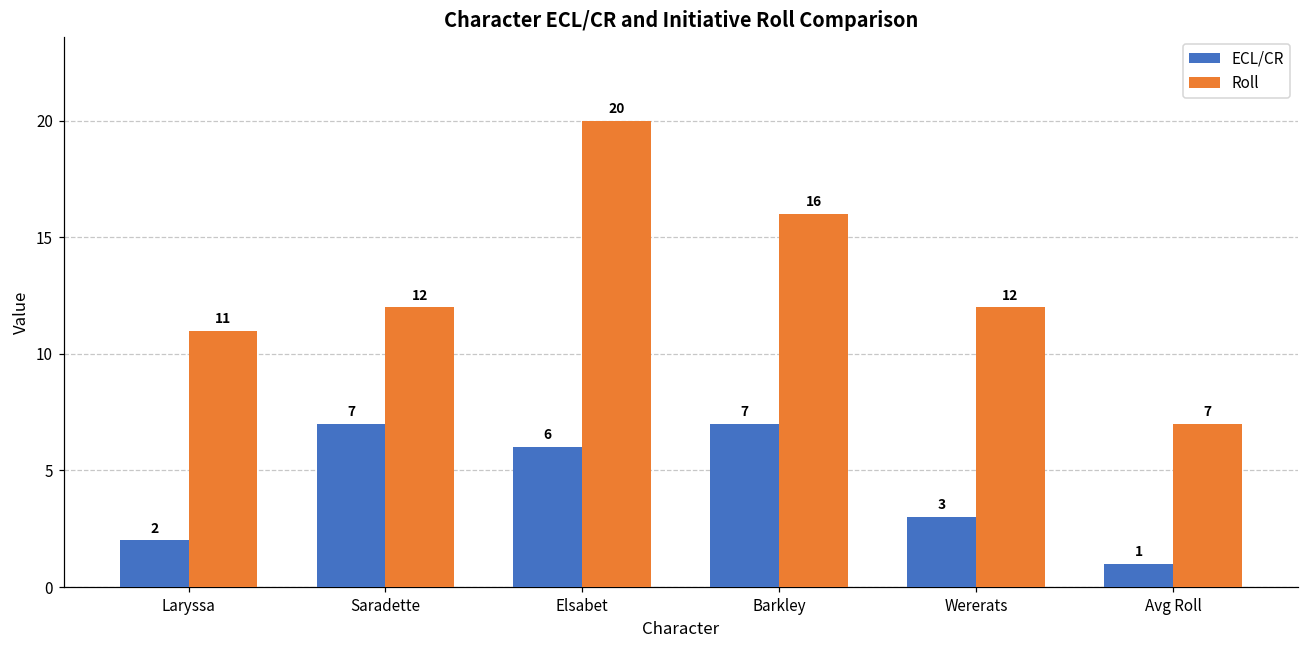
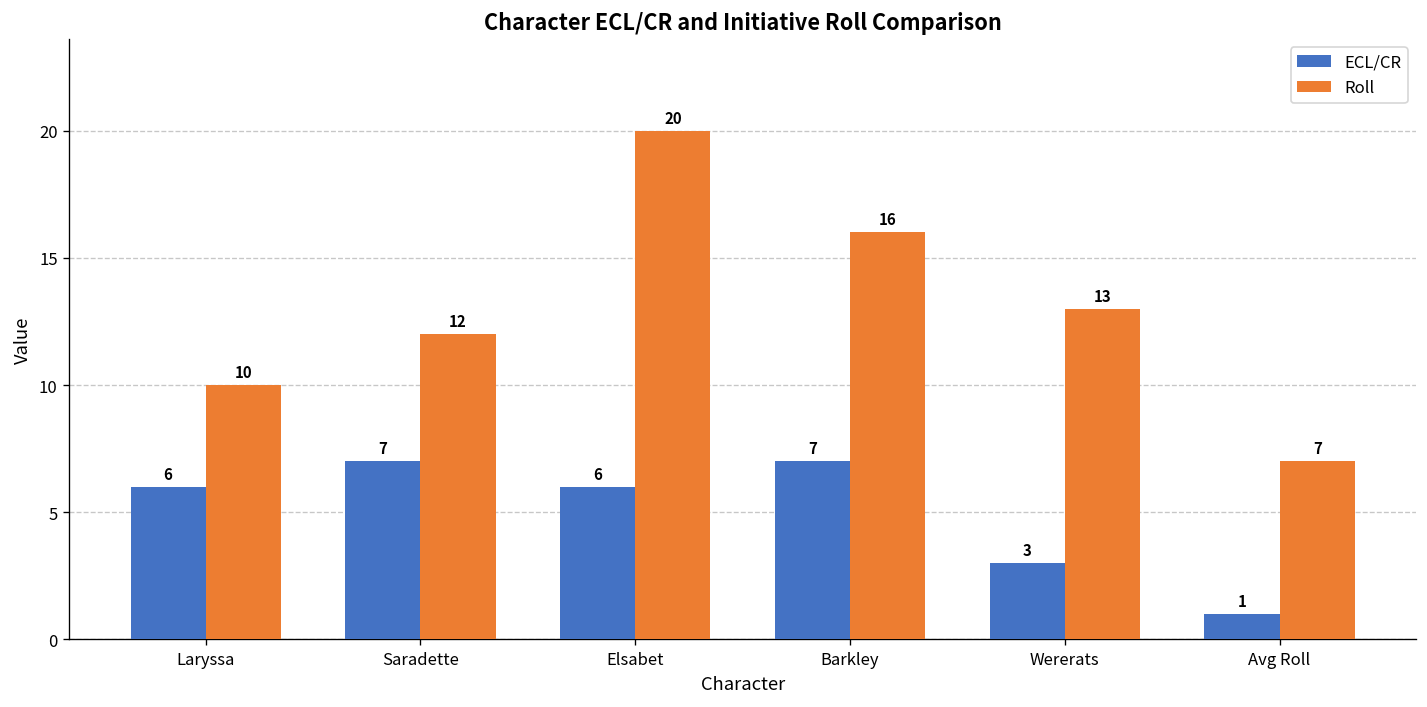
  {
    "ECL/CR": {
-     "Laryssa": 2,
+     "Laryssa": 6,
      "Saradette": 7,
      "Elsabet": 6,
      "Barkley": 7,
      "Wererats": 3,
      "Avg Roll": 1
    },
    "Roll": {
-     "Laryssa": 11,
+     "Laryssa": 10,
      "Saradette": 12,
      "Elsabet": 20,
      "Barkley": 16,
-     "Wererats": 12,
+     "Wererats": 13,
      "Avg Roll": 7
    }
  }
